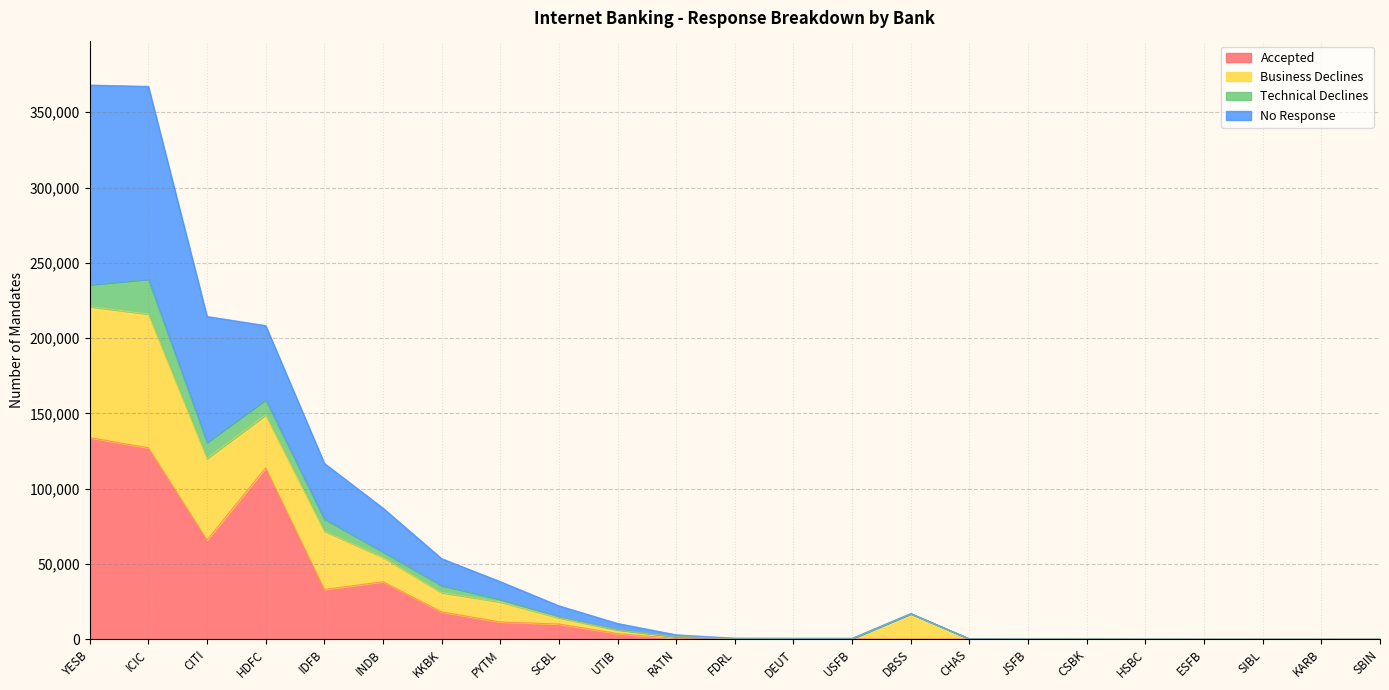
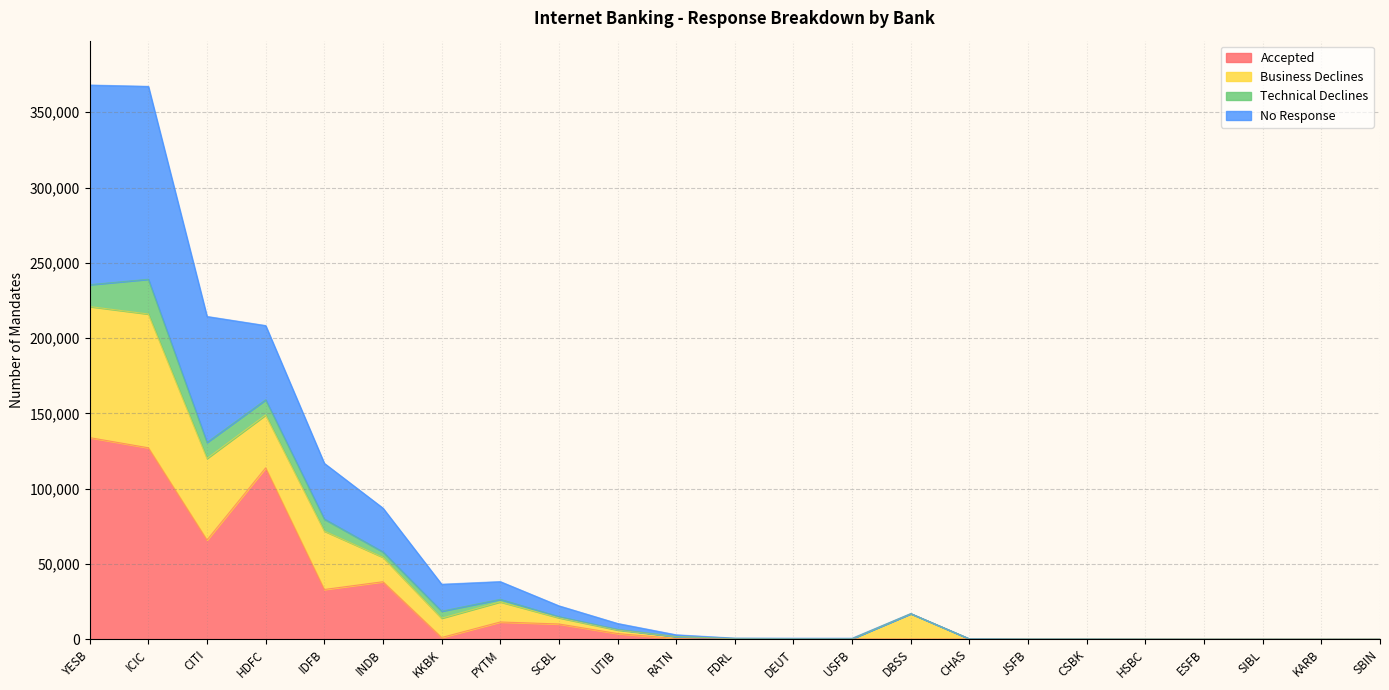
  {
    "Accepted": {
      "YESB": "134,000",
      "ICIC": "127,000",
      "CITI": "66,000",
      "HDFC": "114,000",
      "IDFB": "33,000",
      "INDB": "38,000",
-     "KKBK": "18,000",
+     "KKBK": "1,000",
      "PYTM": "11,000",
      "SCBL": "10,000",
      "UTIB": "4,000",
      "DBSS": "0"
    },
    "Business Declines": {
      "YESB": "87,000",
      "ICIC": "89,000",
      "CITI": "54,000",
      "HDFC": "35,000",
      "IDFB": "39,000",
      "INDB": "16,000",
      "KKBK": "13,000",
      "PYTM": "13,000"
    },
    "Technical Declines": {
      "YESB": "15,000",
      "ICIC": "23,000",
      "CITI": "11,000",
      "HDFC": "10,000",
      "IDFB": "8,000",
      "INDB": "4,000",
      "KKBK": "5,000",
      "PYTM": "2,000"
    },
    "No Response": {
      "YESB": "133,000",
      "ICIC": "128,000",
      "CITI": "84,000",
      "HDFC": "49,000",
      "IDFB": "37,000",
      "INDB": "29,000",
      "KKBK": "18,000",
      "PYTM": "12,000",
      "SCBL": "7,000",
      "UTIB": "4,000"
    }
  }
